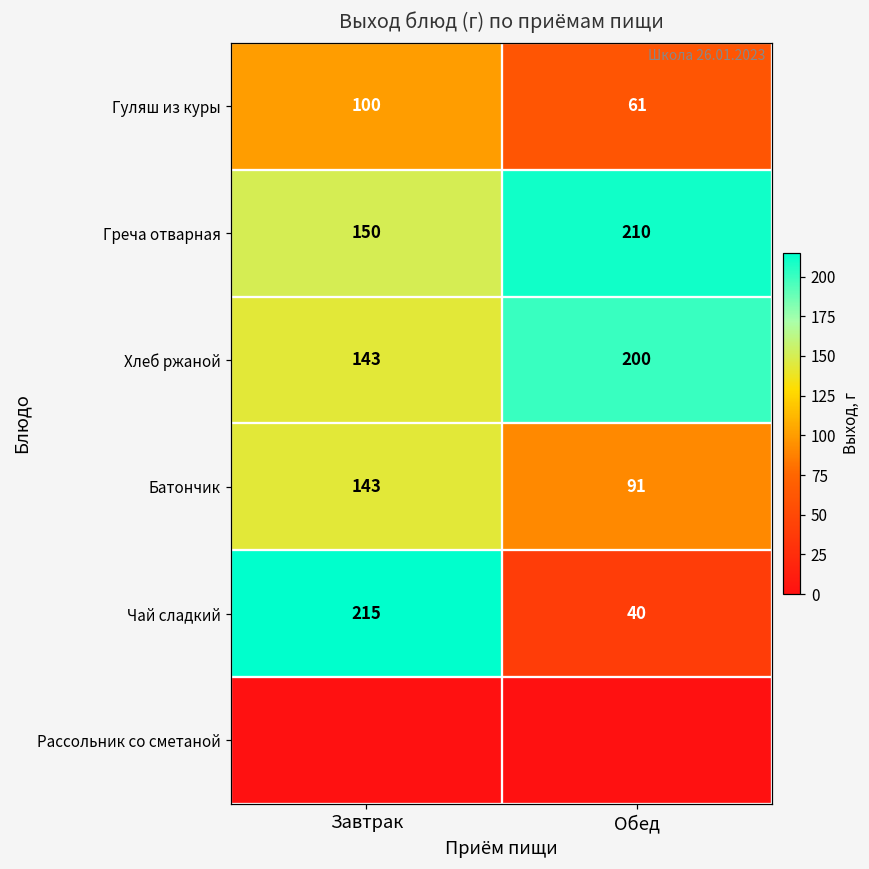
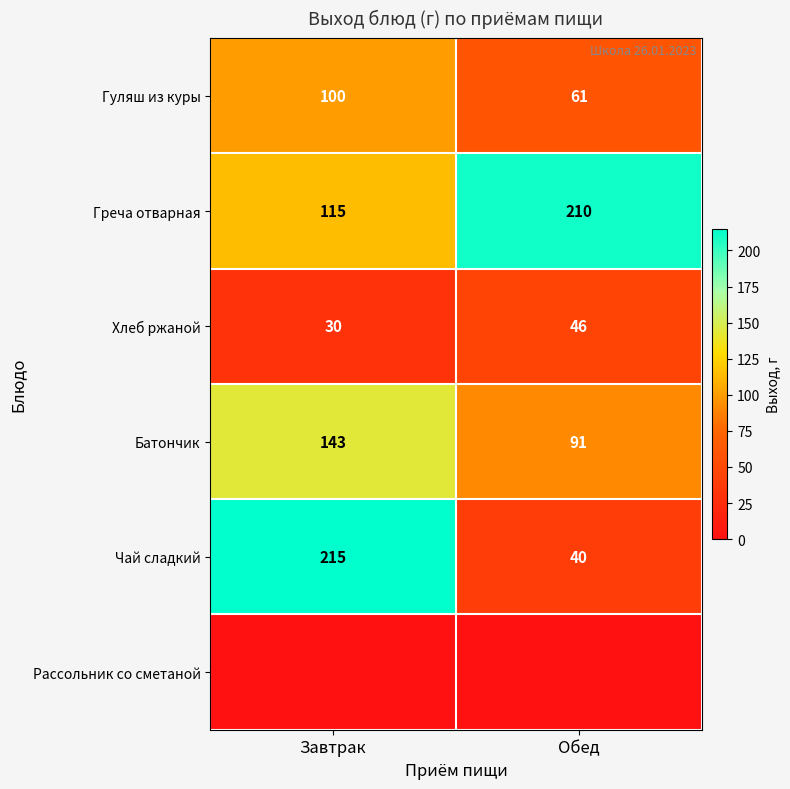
  {
    "Гуляш из куры": {
      "Завтрак": 100
    },
    "Греча отварная": {
-     "Завтрак": 150,
+     "Завтрак": 115,
      "Обед": 210
    },
    "Хлеб ржаной": {
-     "Завтрак": 143,
-     "Обед": 200
+     "Завтрак": 30,
+     "Обед": 46
    },
    "Батончик": {
      "Завтрак": 143,
      "Обед": 91
    },
    "Чай сладкий": {
      "Завтрак": 215,
      "Обед": 40
    }
  }
